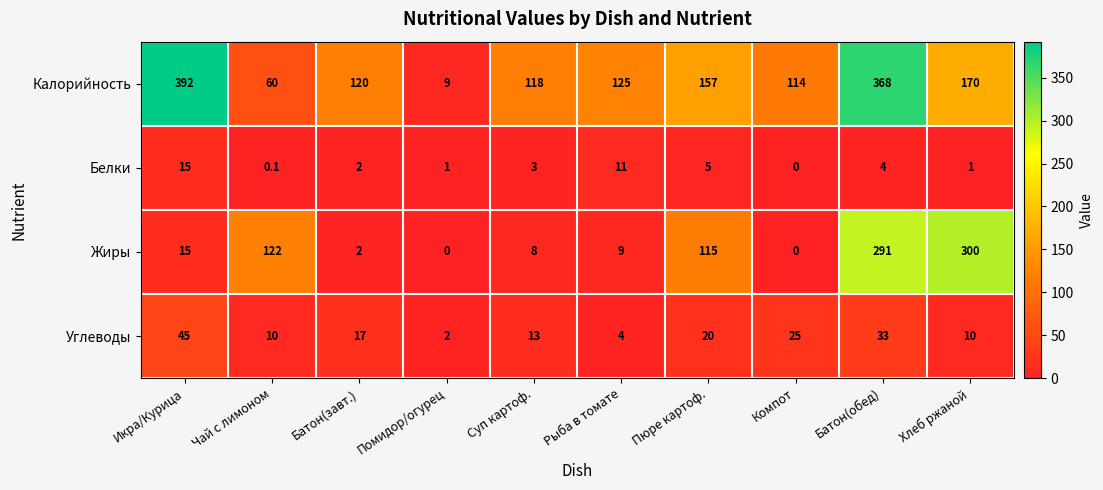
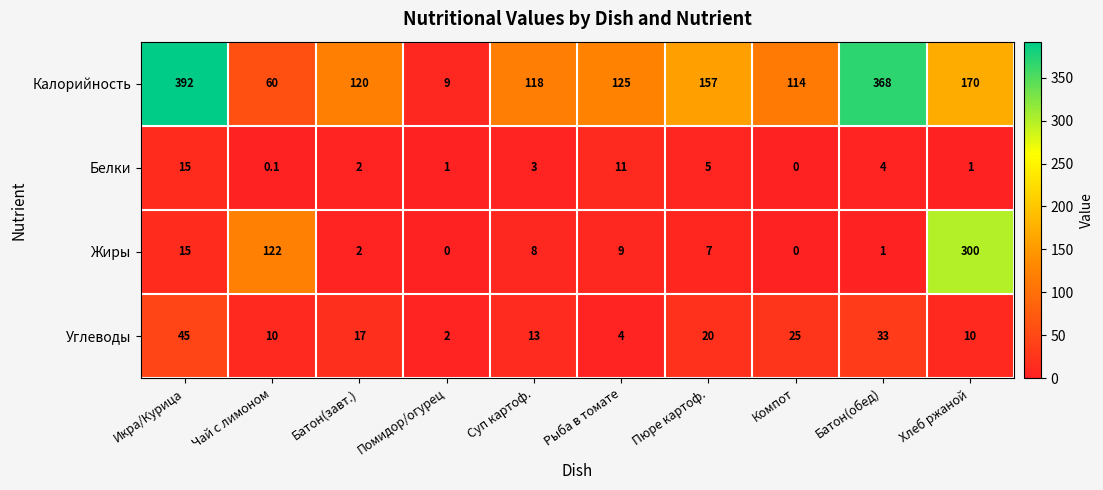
  {
    "Калорийность": {
      "Икра/Курица": 392,
      "Чай с лимоном": 60,
      "Батон(завт.)": 120,
      "Помидор/огурец": 9,
      "Суп картоф.": 118,
      "Рыба в томате": 125,
      "Пюре картоф.": 157,
      "Компот": 114,
      "Батон(обед)": 368,
      "Хлеб ржаной": 170
    },
    "Белки": {
      "Икра/Курица": 15,
      "Чай с лимоном": 0.1,
      "Батон(завт.)": 2,
      "Помидор/огурец": 1,
      "Суп картоф.": 3,
      "Рыба в томате": 11,
      "Пюре картоф.": 5,
      "Компот": 0,
      "Батон(обед)": 4,
      "Хлеб ржаной": 1
    },
    "Жиры": {
      "Икра/Курица": 15,
      "Чай с лимоном": 122,
      "Батон(завт.)": 2,
      "Помидор/огурец": 0,
      "Суп картоф.": 8,
      "Рыба в томате": 9,
-     "Пюре картоф.": 115,
+     "Пюре картоф.": 7,
      "Компот": 0,
-     "Батон(обед)": 291,
+     "Батон(обед)": 1,
      "Хлеб ржаной": 300
    },
    "Углеводы": {
      "Икра/Курица": 45,
      "Чай с лимоном": 10,
      "Батон(завт.)": 17,
      "Помидор/огурец": 2,
      "Суп картоф.": 13,
      "Рыба в томате": 4,
      "Пюре картоф.": 20,
      "Компот": 25,
      "Батон(обед)": 33,
      "Хлеб ржаной": 10
    }
  }
